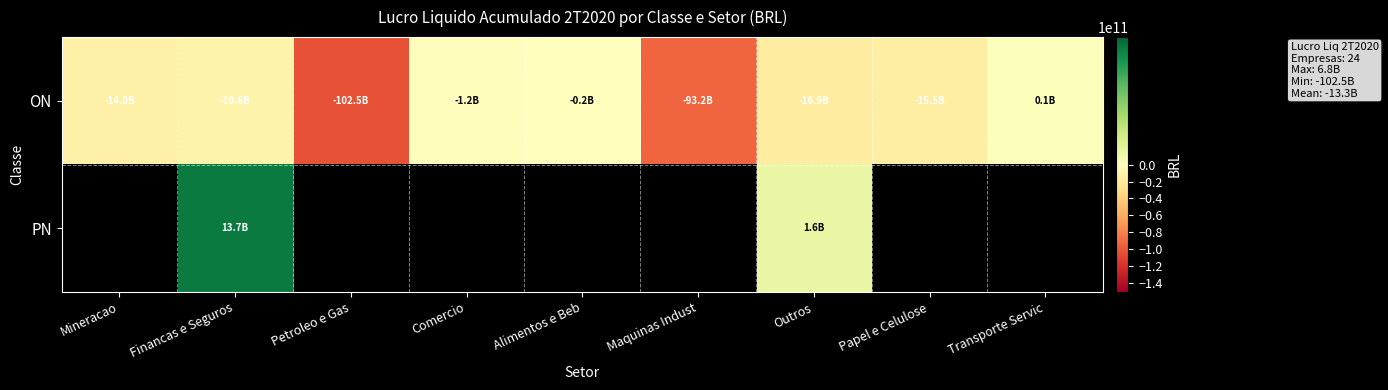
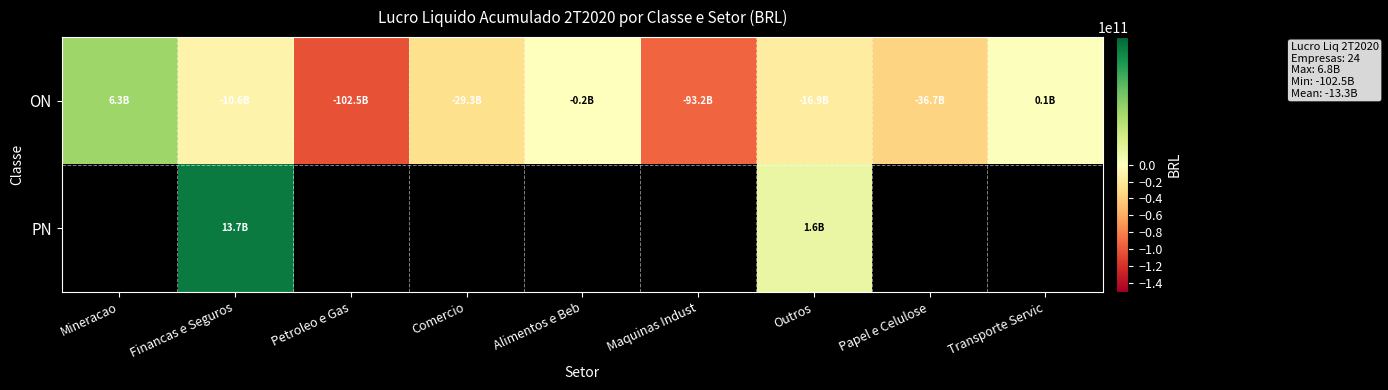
  {
    "ON": {
-     "Mineracao": "-14.0B",
+     "Mineracao": "6.3B",
      "Financas e Seguros": "-10.6B",
      "Petroleo e Gas": "-102.5B",
-     "Comercio": "-1.2B",
+     "Comercio": "-29.3B",
      "Alimentos e Beb": "-0.2B",
      "Maquinas Indust": "-93.2B",
      "Outros": "-16.9B",
-     "Papel e Celulose": "-15.5B",
+     "Papel e Celulose": "-36.7B",
      "Transporte Servic": "0.1B"
    },
    "PN": {
      "Financas e Seguros": "13.7B",
      "Outros": "1.6B"
    }
  }
